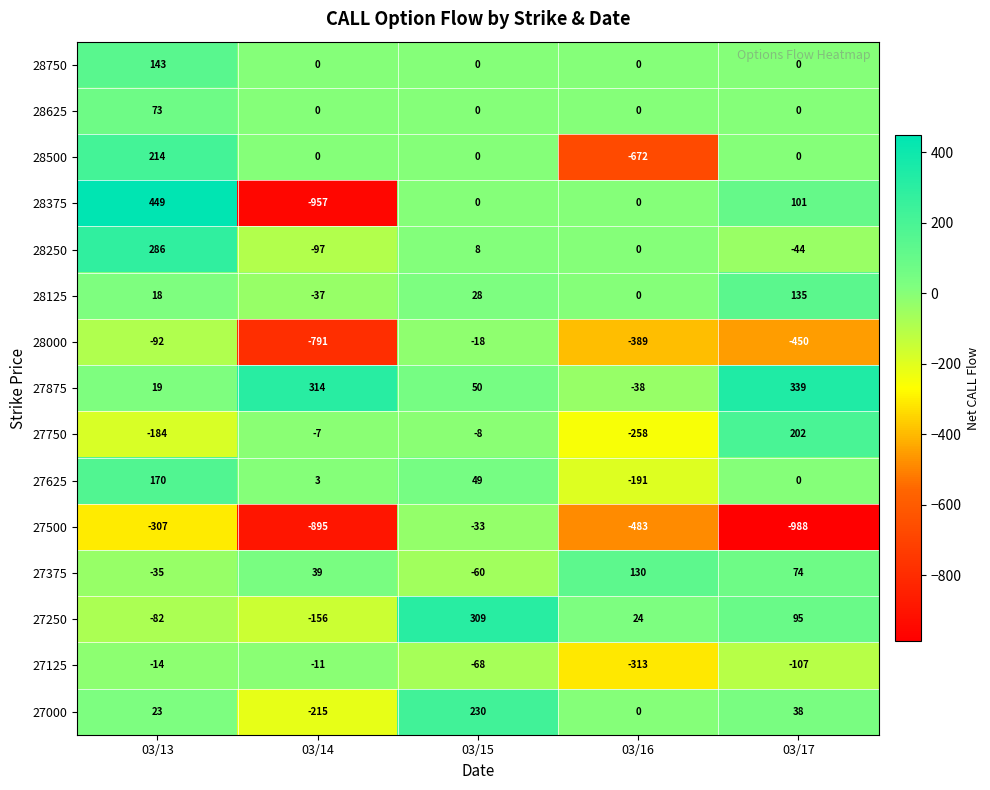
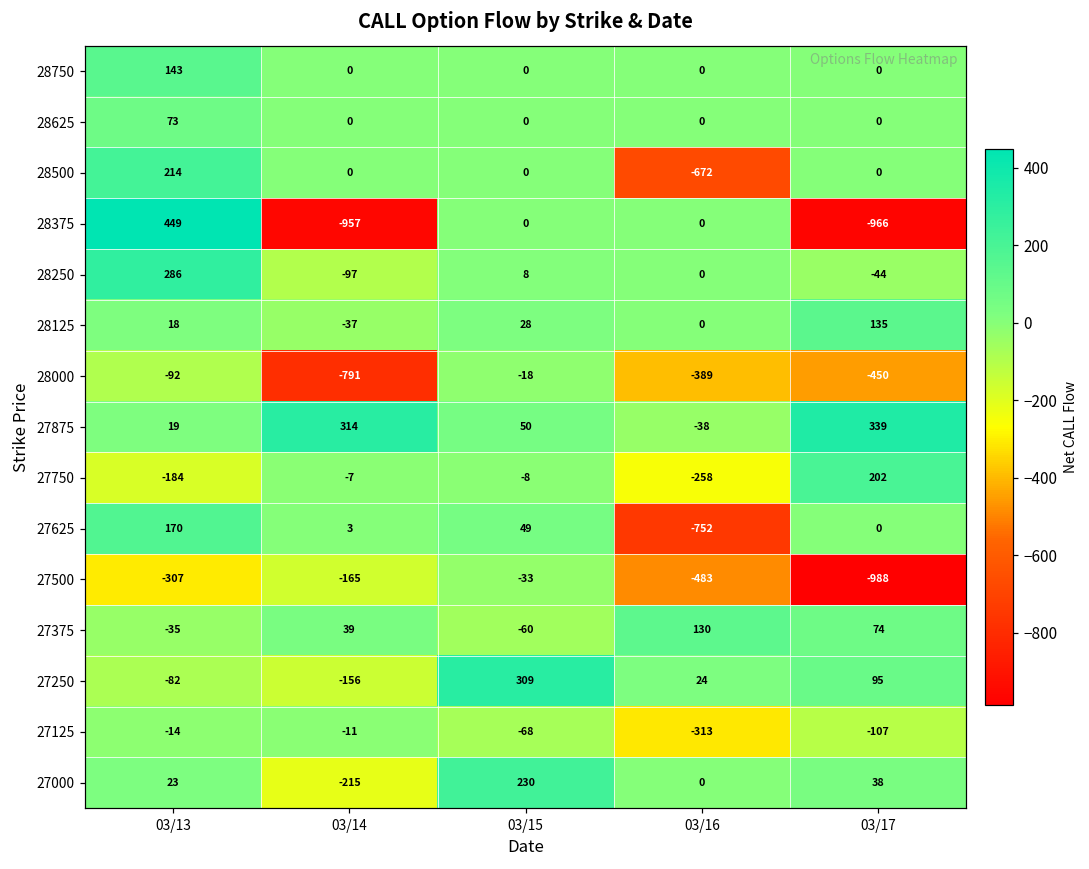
  {
    "28750": {
      "03/13": 143,
      "03/14": 0,
      "03/15": 0,
      "03/16": 0
    },
    "28625": {
      "03/13": 73,
      "03/14": 0,
      "03/15": 0,
      "03/16": 0,
      "03/17": 0
    },
    "28500": {
      "03/13": 214,
      "03/14": 0,
      "03/15": 0,
      "03/16": -672,
      "03/17": 0
    },
    "28375": {
      "03/13": 449,
      "03/14": -957,
      "03/15": 0,
      "03/16": 0,
-     "03/17": 101
+     "03/17": -966
    },
    "28250": {
      "03/13": 286,
      "03/14": -97,
      "03/15": 8,
      "03/16": 0,
      "03/17": -44
    },
    "28125": {
      "03/13": 18,
      "03/14": -37,
      "03/15": 28,
      "03/16": 0,
      "03/17": 135
    },
    "28000": {
      "03/13": -92,
      "03/14": -791,
      "03/15": -18,
      "03/16": -389,
      "03/17": -450
    },
    "27875": {
      "03/13": 19,
      "03/14": 314,
      "03/15": 50,
      "03/16": -38,
      "03/17": 339
    },
    "27750": {
      "03/13": -184,
      "03/14": -7,
      "03/15": -8,
      "03/16": -258,
      "03/17": 202
    },
    "27625": {
      "03/13": 170,
      "03/14": 3,
      "03/15": 49,
-     "03/16": -191,
+     "03/16": -752,
      "03/17": 0
    },
    "27500": {
      "03/13": -307,
-     "03/14": -895,
+     "03/14": -165,
      "03/15": -33,
      "03/16": -483,
      "03/17": -988
    },
    "27375": {
      "03/13": -35,
      "03/14": 39,
      "03/15": -60,
      "03/16": 130,
      "03/17": 74
    },
    "27250": {
      "03/13": -82,
      "03/14": -156,
      "03/15": 309,
      "03/16": 24,
      "03/17": 95
    },
    "27125": {
      "03/13": -14,
      "03/14": -11,
      "03/15": -68,
      "03/16": -313,
      "03/17": -107
    },
    "27000": {
      "03/13": 23,
      "03/14": -215,
      "03/15": 230,
      "03/16": 0,
      "03/17": 38
    }
  }
